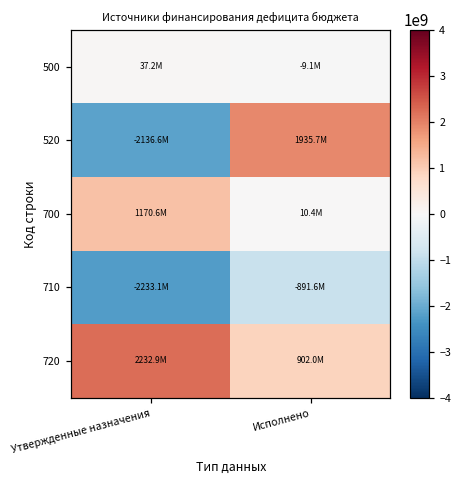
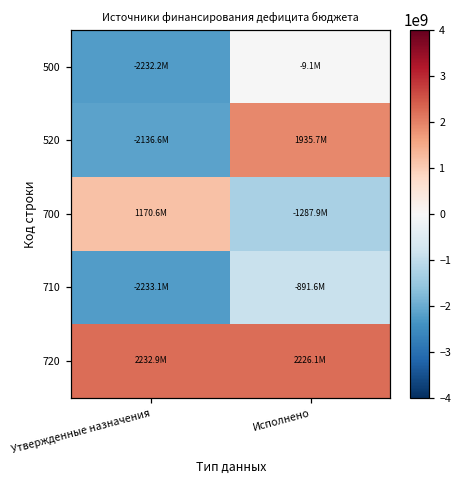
  {
    "500": {
-     "Утвержденные назначения": "37.2M",
+     "Утвержденные назначения": "-2232.2M",
      "Исполнено": "-9.1M"
    },
    "520": {
      "Утвержденные назначения": "-2136.6M",
      "Исполнено": "1935.7M"
    },
    "700": {
      "Утвержденные назначения": "1170.6M",
-     "Исполнено": "10.4M"
+     "Исполнено": "-1287.9M"
    },
    "710": {
      "Утвержденные назначения": "-2233.1M",
      "Исполнено": "-891.6M"
    },
    "720": {
      "Утвержденные назначения": "2232.9M",
-     "Исполнено": "902.0M"
+     "Исполнено": "2226.1M"
    }
  }
